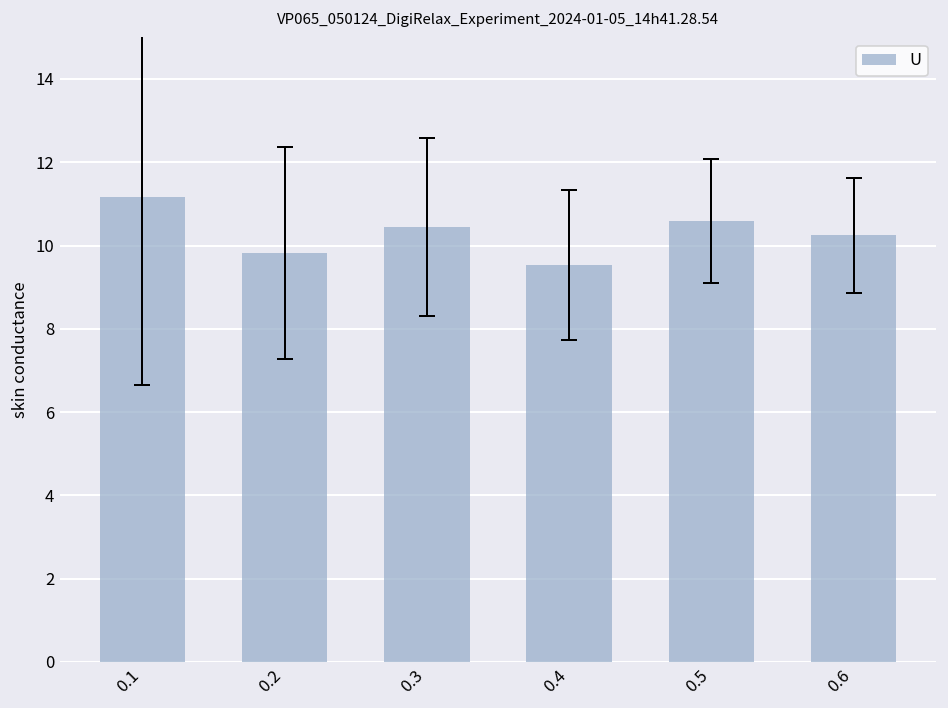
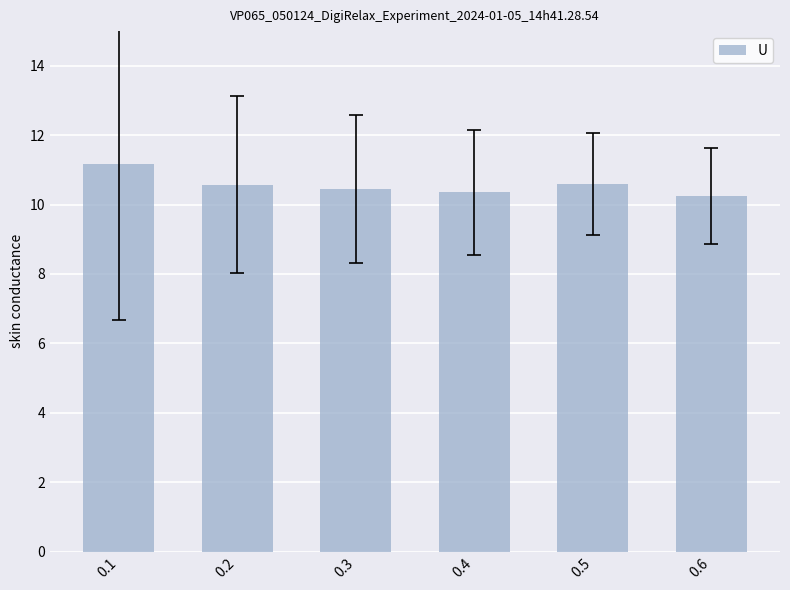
  {
    "U": {
      "0.1": 11.2,
-     "0.2": 9.8,
+     "0.2": 10.6,
      "0.3": 10.4,
-     "0.4": 9.5,
+     "0.4": 10.4,
      "0.5": 10.6,
      "0.6": 10.3
    }
  }
